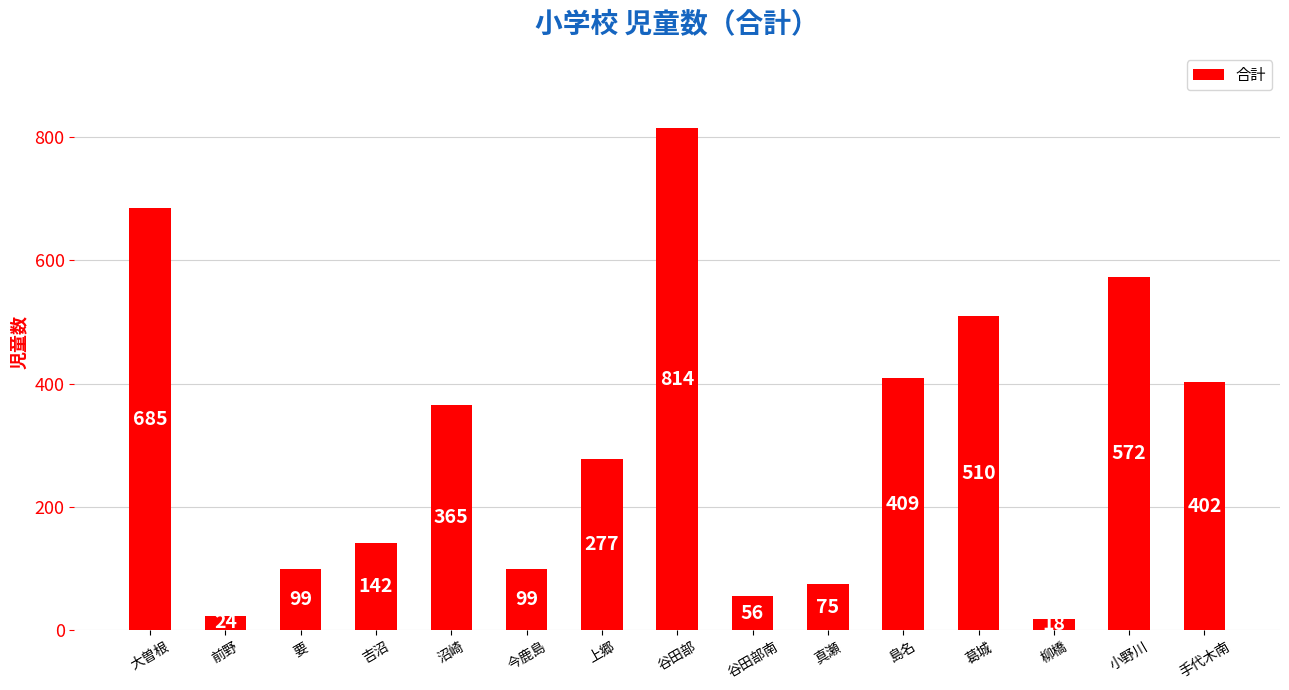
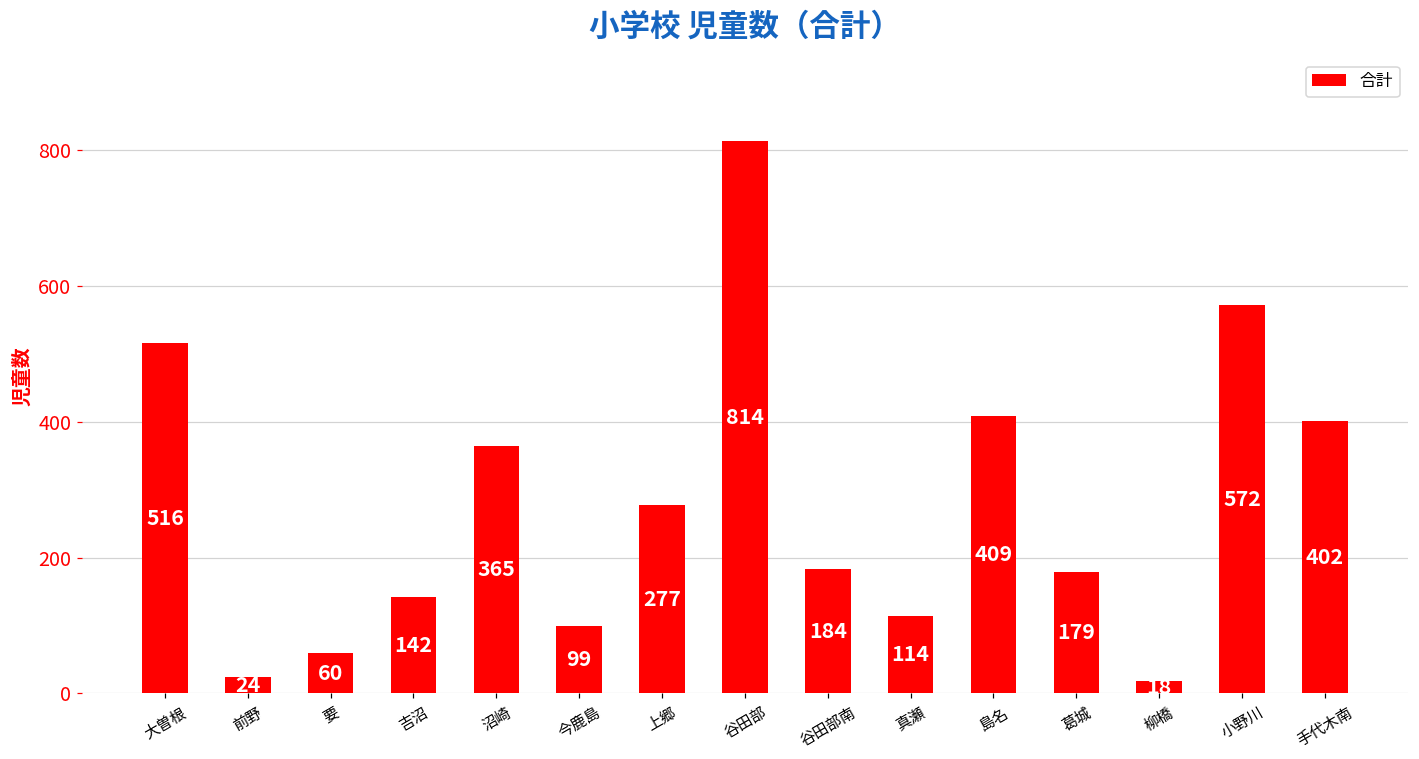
  {
-   "大曽根": 685,
+   "大曽根": 516,
    "前野": 24,
-   "要": 99,
+   "要": 60,
    "吉沼": 142,
    "沼崎": 365,
    "今鹿島": 99,
    "上郷": 277,
    "谷田部": 814,
-   "谷田部南": 56,
-   "真瀬": 75,
+   "谷田部南": 184,
+   "真瀬": 114,
    "島名": 409,
-   "葛城": 510,
+   "葛城": 179,
    "小野川": 572,
    "手代木南": 402
  }
